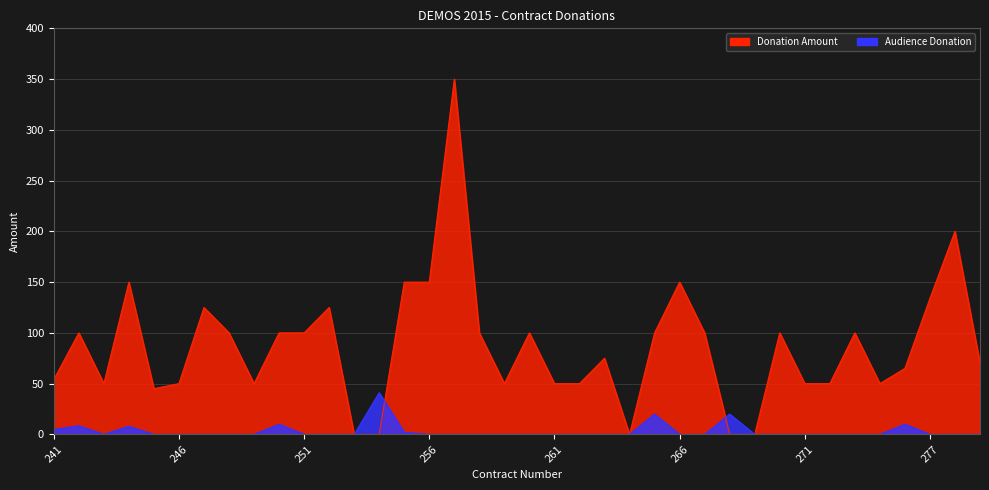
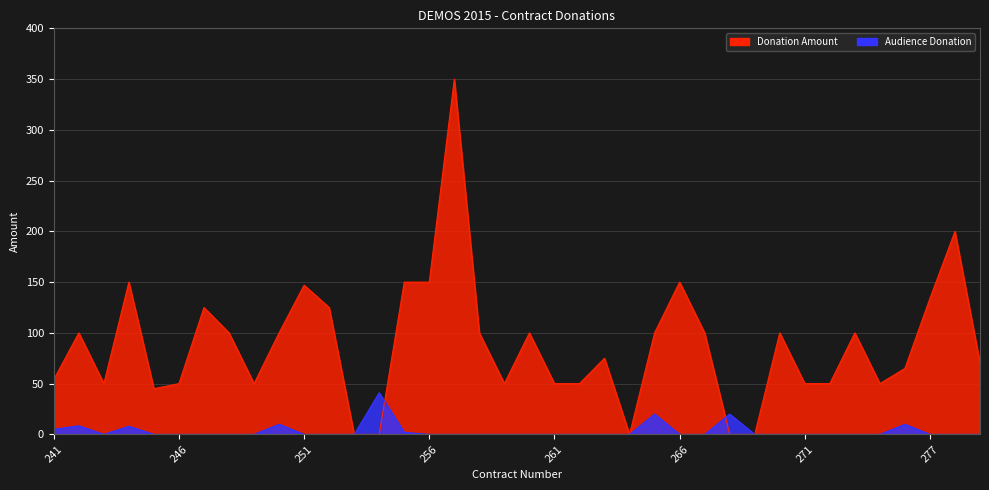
  {
    "Donation Amount": {
      "241": 54,
      "246": 50,
-     "251": 100,
+     "251": 147,
      "256": 150,
      "261": 50,
      "266": 150,
      "271": 50,
      "277": 134
    },
    "Audience Donation": {
      "241": 5,
      "246": 0,
      "251": 0,
      "256": 0,
      "261": 0,
      "266": 0,
      "271": 0,
      "277": 0
    }
  }
